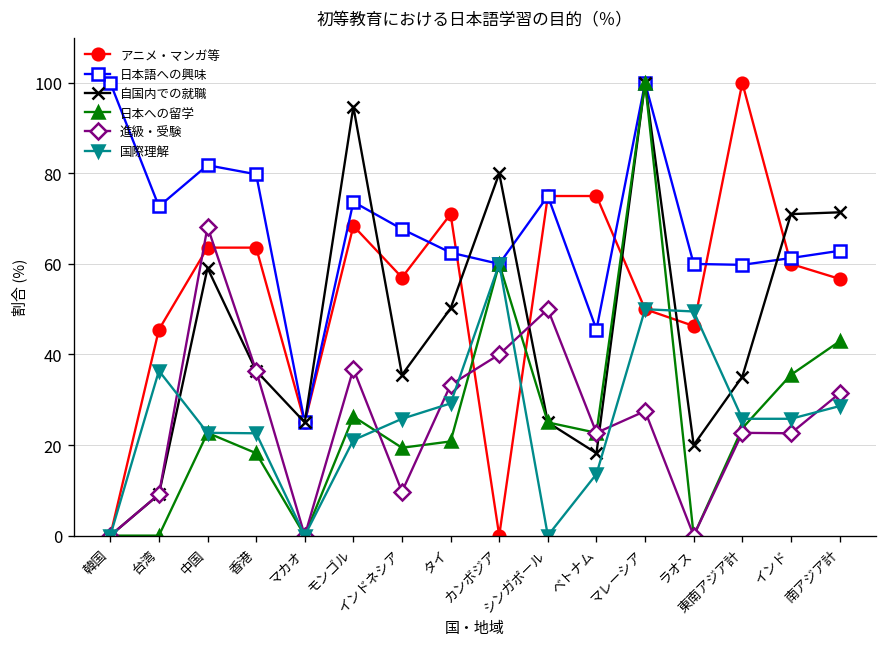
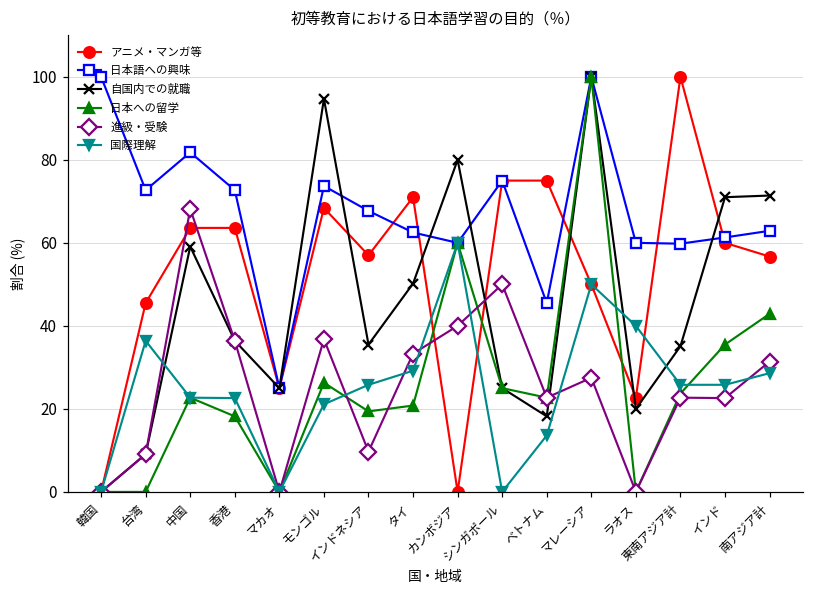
  {
    "アニメ・マンガ等": {
      "台湾": 46,
      "中国": 64,
      "香港": 64,
      "モンゴル": 68,
      "インドネシア": 57,
      "タイ": 71,
      "カンボジア": 0,
      "ベトナム": 75,
-     "ラオス": 46,
+     "ラオス": 23,
      "東南アジア計": 100,
      "インド": 60,
      "南アジア計": 57
    },
    "日本語への興味": {
      "韓国": 100,
      "台湾": 73,
      "中国": 82,
-     "香港": 80,
+     "香港": 73,
      "モンゴル": 74,
      "インドネシア": 68,
      "タイ": 63,
      "ベトナム": 46,
      "ラオス": 60,
      "東南アジア計": 60,
      "インド": 61,
      "南アジア計": 63
    },
    "自国内での就職": {
      "中国": 59,
      "モンゴル": 95,
      "インドネシア": 36,
      "タイ": 50,
      "カンボジア": 80,
      "ベトナム": 18,
      "ラオス": 20,
      "東南アジア計": 35,
      "インド": 71,
      "南アジア計": 71
    },
    "日本への留学": {
      "台湾": 0,
      "香港": 18,
      "モンゴル": 26,
      "インドネシア": 19,
      "タイ": 21,
      "東南アジア計": 24,
      "インド": 36,
      "南アジア計": 43
    },
    "進級・受験": {
      "中国": 68,
      "モンゴル": 37,
      "インドネシア": 10,
      "タイ": 33,
      "カンボジア": 40,
      "シンガポール": 50,
      "マレーシア": 28,
      "東南アジア計": 23,
      "インド": 23,
      "南アジア計": 31
    },
    "国際理解": {
      "台湾": 36,
      "香港": 23,
      "モンゴル": 21,
      "インドネシア": 26,
      "タイ": 29,
      "シンガポール": 0,
      "ベトナム": 14,
-     "ラオス": 50,
+     "ラオス": 40,
      "東南アジア計": 26,
      "インド": 26,
      "南アジア計": 29
    }
  }
